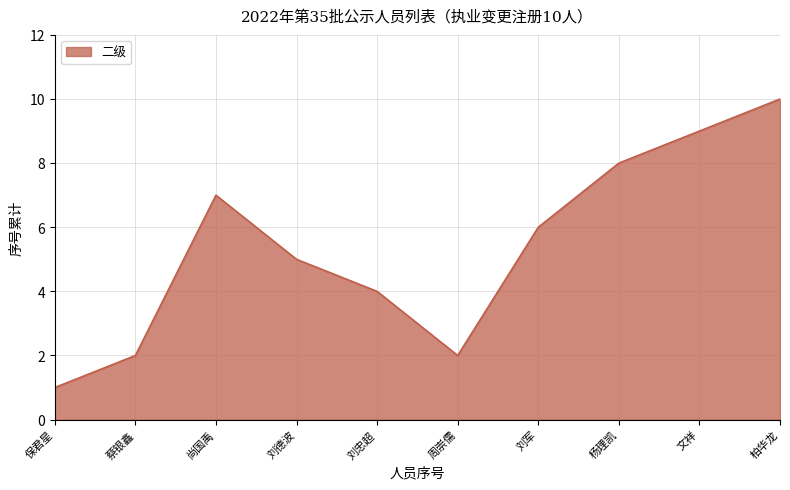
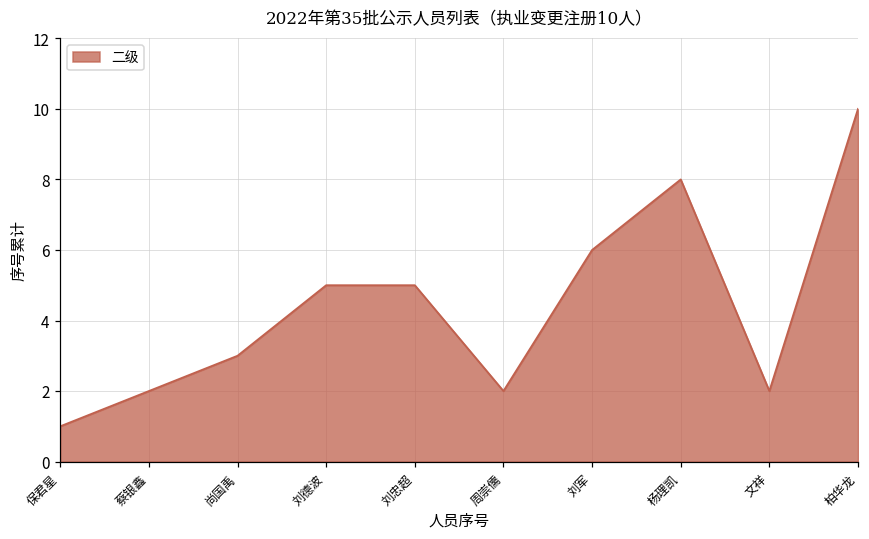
  {
    "保君星": 1,
    "蔡银鑫": 2,
-   "尚国禹": 7,
+   "尚国禹": 3,
    "刘德波": 5,
-   "刘忠超": 4,
+   "刘忠超": 5,
    "周崇儒": 2,
    "刘军": 6,
    "杨理凯": 8,
-   "文祥": 9,
+   "文祥": 2,
    "柏华龙": 10
  }
